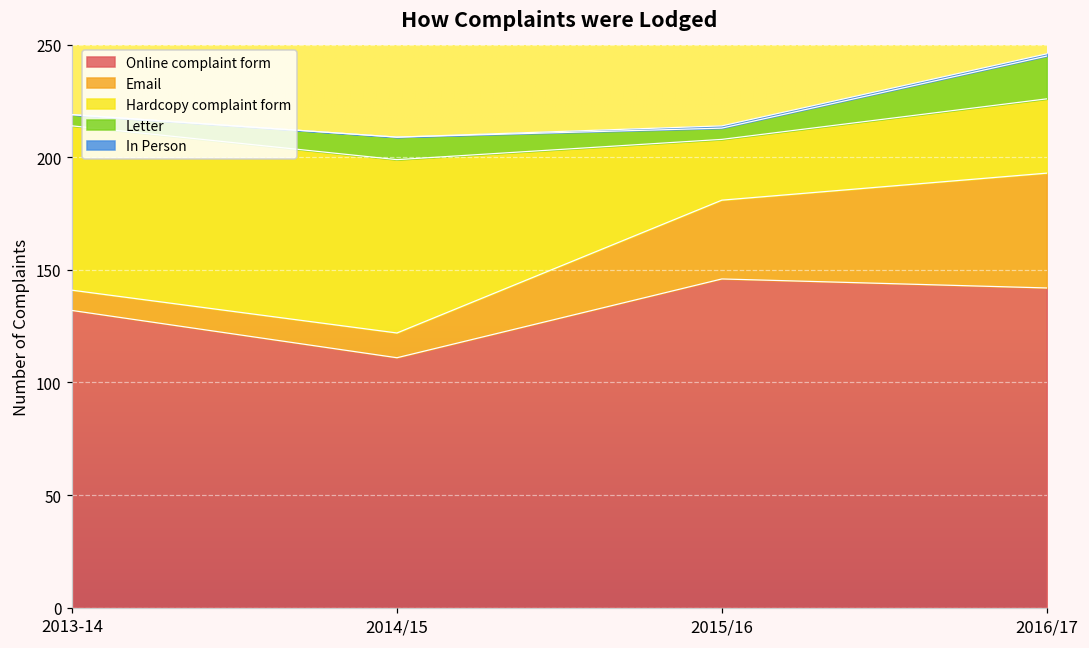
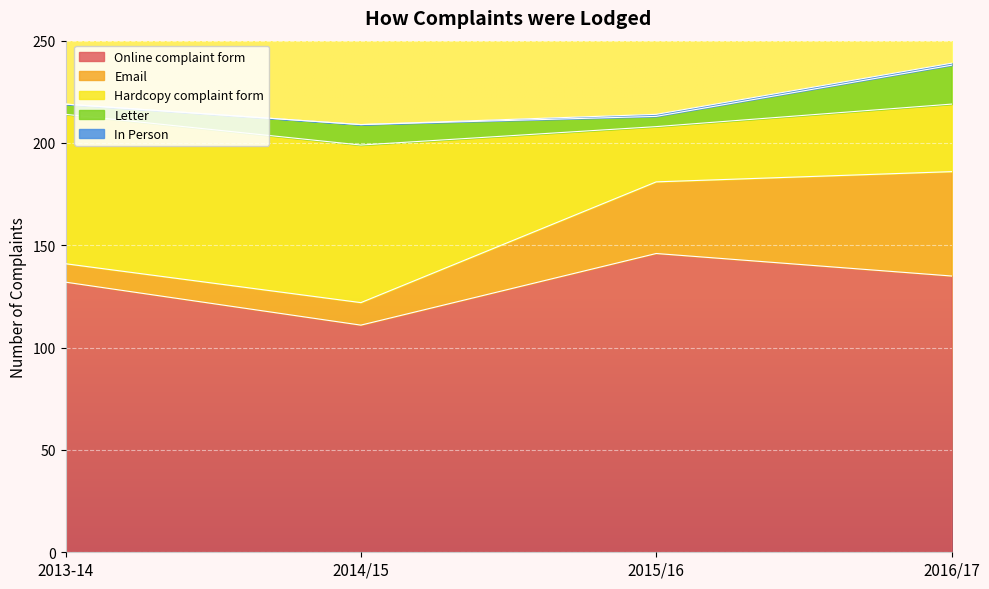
  {
    "Online complaint form": {
      "2013-14": 132,
      "2014/15": 111,
      "2015/16": 146,
-     "2016/17": 142
+     "2016/17": 135
    },
    "Email": {
      "2013-14": 9,
      "2014/15": 11,
      "2015/16": 35,
      "2016/17": 51
    },
    "Hardcopy complaint form": {
      "2013-14": 73,
      "2014/15": 77,
      "2015/16": 27,
      "2016/17": 33
    }
  }
